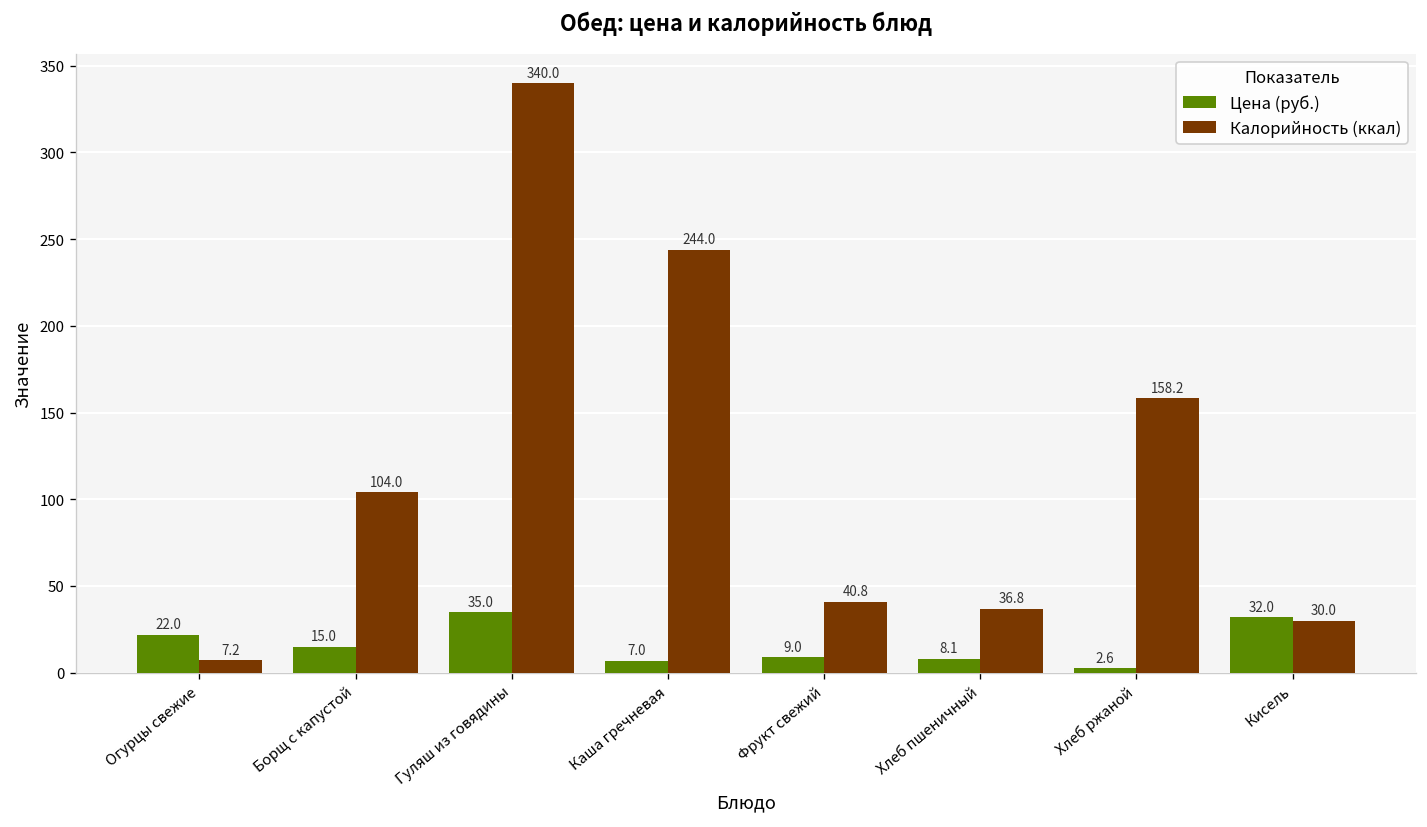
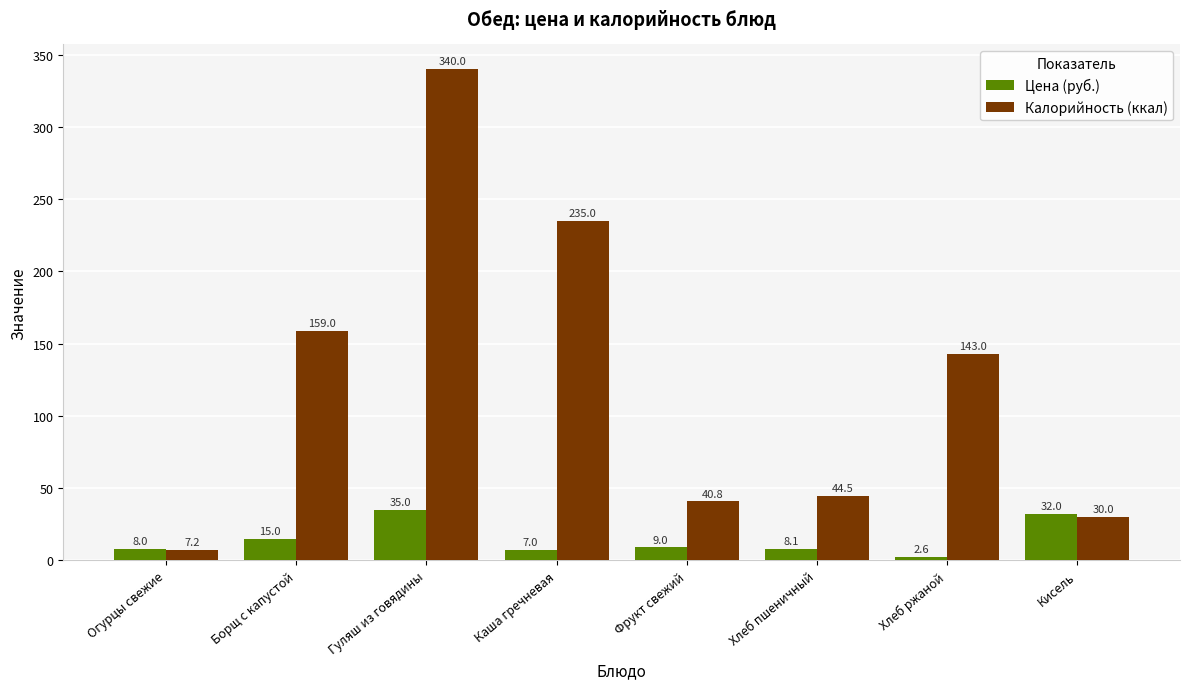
  {
    "Цена (руб.)": {
-     "Огурцы свежие": 22.0,
+     "Огурцы свежие": 8.0,
      "Борщ с капустой": 15.0,
      "Гуляш из говядины": 35.0,
      "Каша гречневая": 7.0,
      "Фрукт свежий": 9.0,
      "Хлеб пшеничный": 8.1,
      "Хлеб ржаной": 2.6,
      "Кисель": 32.0
    },
    "Калорийность (ккал)": {
      "Огурцы свежие": 7.2,
-     "Борщ с капустой": 104.0,
+     "Борщ с капустой": 159.0,
      "Гуляш из говядины": 340.0,
-     "Каша гречневая": 244.0,
+     "Каша гречневая": 235.0,
      "Фрукт свежий": 40.8,
-     "Хлеб пшеничный": 36.8,
-     "Хлеб ржаной": 158.2,
+     "Хлеб пшеничный": 44.5,
+     "Хлеб ржаной": 143.0,
      "Кисель": 30.0
    }
  }
